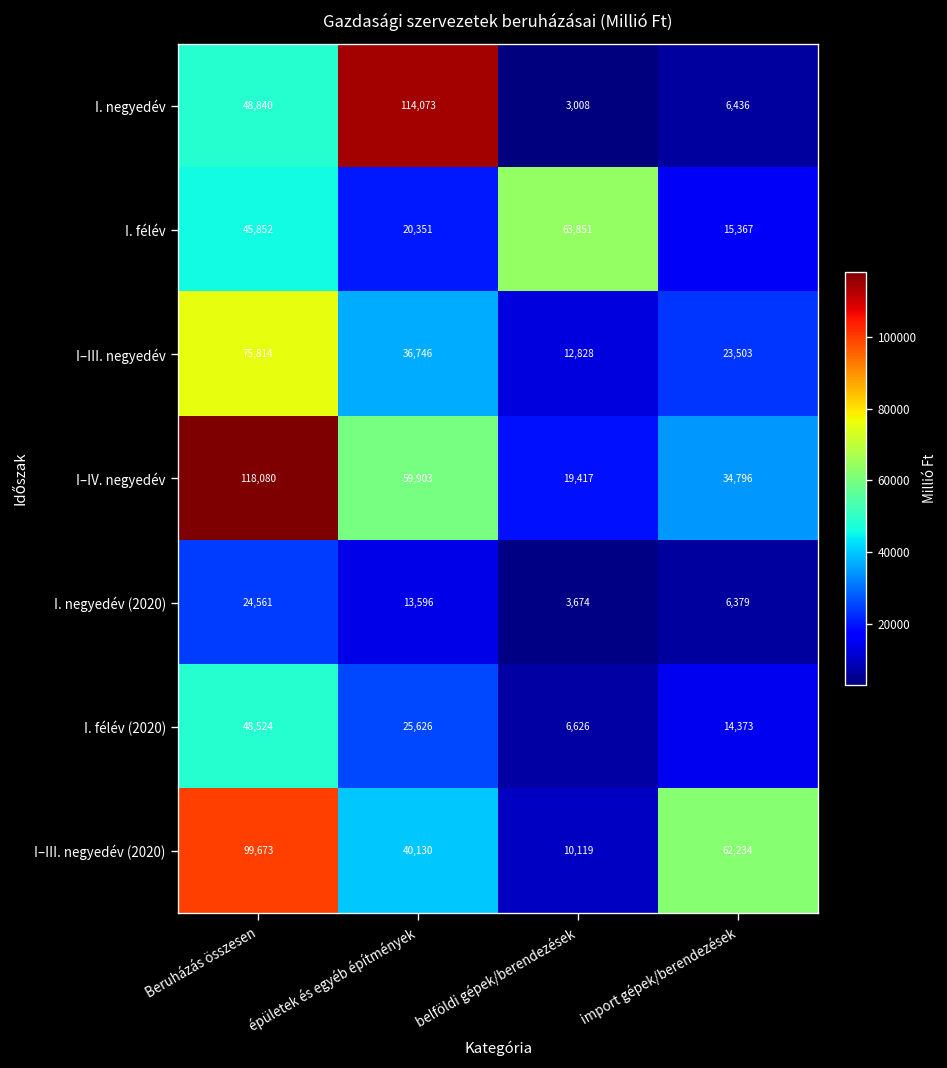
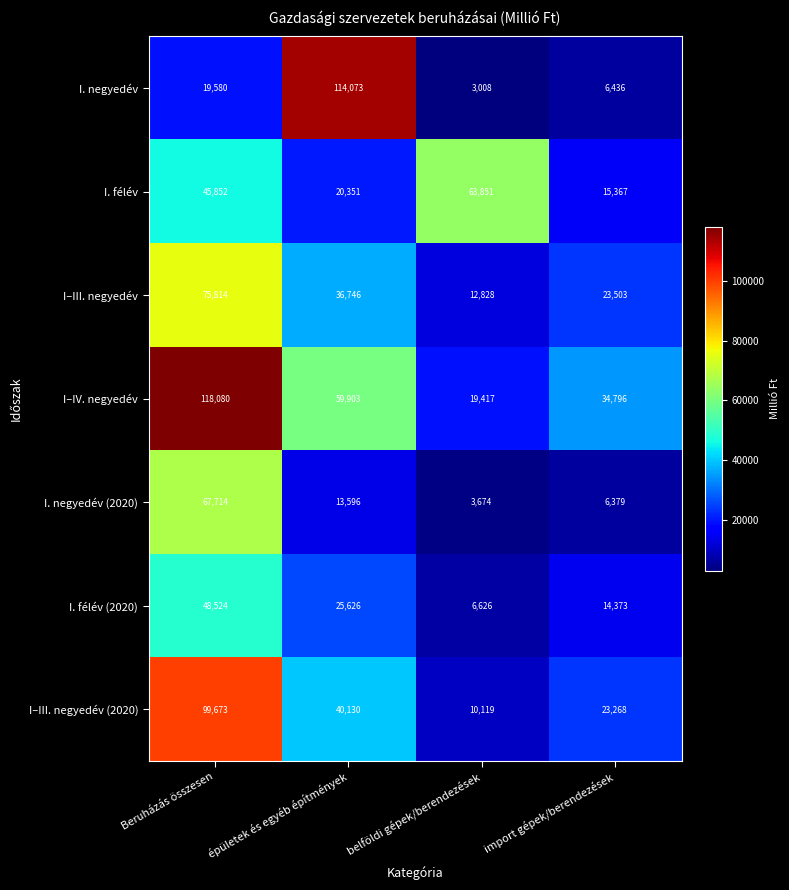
  {
    "I. negyedév": {
-     "Beruházás összesen": "48,840"
+     "Beruházás összesen": "19,580"
    },
    "I. negyedév (2020)": {
-     "Beruházás összesen": "24,561"
+     "Beruházás összesen": "67,714"
    },
    "I–III. negyedév (2020)": {
-     "import gépek/berendezések": "62,234"
+     "import gépek/berendezések": "23,268"
    }
  }
